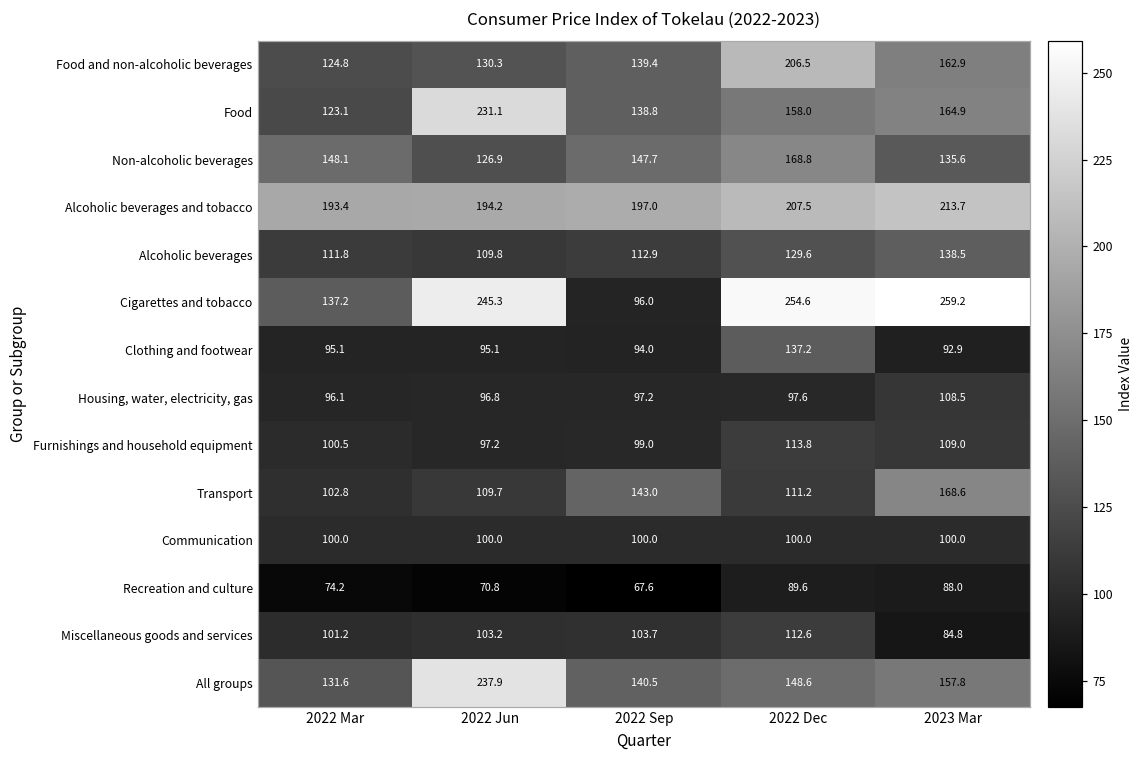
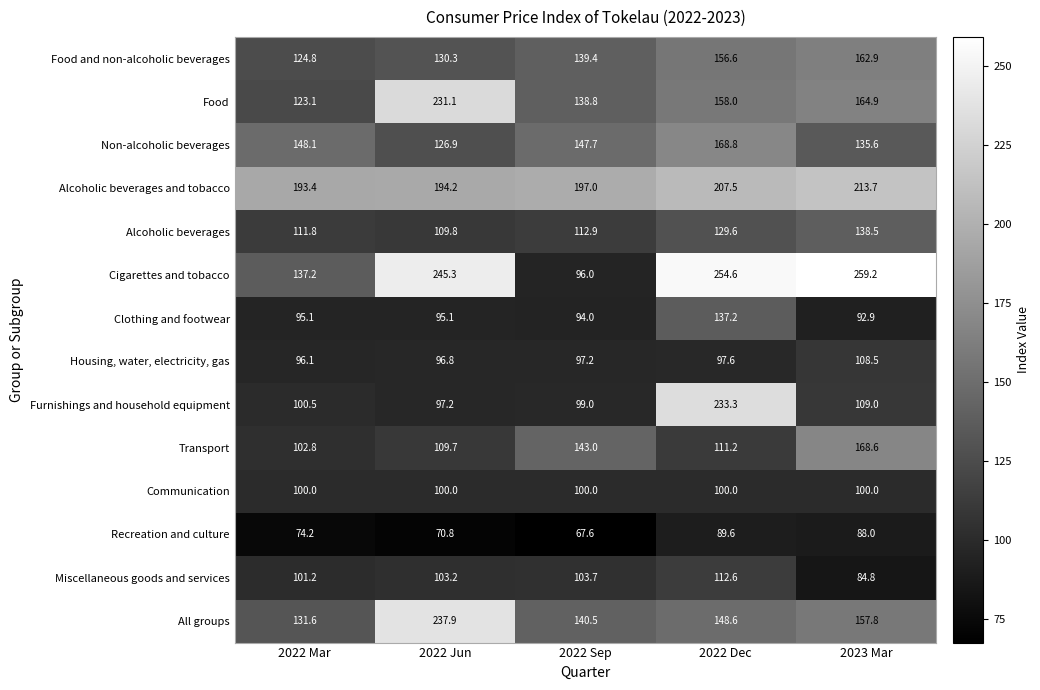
  {
    "Food and non-alcoholic beverages": {
      "2022 Mar": 124.8,
      "2022 Jun": 130.3,
      "2022 Sep": 139.4,
-     "2022 Dec": 206.5,
+     "2022 Dec": 156.6,
      "2023 Mar": 162.9
    },
    "Food": {
      "2022 Mar": 123.1,
      "2022 Jun": 231.1,
      "2022 Sep": 138.8,
      "2022 Dec": 158.0,
      "2023 Mar": 164.9
    },
    "Non-alcoholic beverages": {
      "2022 Mar": 148.1,
      "2022 Jun": 126.9,
      "2022 Sep": 147.7,
      "2022 Dec": 168.8,
      "2023 Mar": 135.6
    },
    "Alcoholic beverages and tobacco": {
      "2022 Mar": 193.4,
      "2022 Jun": 194.2,
      "2022 Sep": 197.0,
      "2022 Dec": 207.5,
      "2023 Mar": 213.7
    },
    "Alcoholic beverages": {
      "2022 Mar": 111.8,
      "2022 Jun": 109.8,
      "2022 Sep": 112.9,
      "2022 Dec": 129.6,
      "2023 Mar": 138.5
    },
    "Cigarettes and tobacco": {
      "2022 Mar": 137.2,
      "2022 Jun": 245.3,
      "2022 Sep": 96.0,
      "2022 Dec": 254.6,
      "2023 Mar": 259.2
    },
    "Clothing and footwear": {
      "2022 Mar": 95.1,
      "2022 Jun": 95.1,
      "2022 Sep": 94.0,
      "2022 Dec": 137.2,
      "2023 Mar": 92.9
    },
    "Housing, water, electricity, gas": {
      "2022 Mar": 96.1,
      "2022 Jun": 96.8,
      "2022 Sep": 97.2,
      "2022 Dec": 97.6,
      "2023 Mar": 108.5
    },
    "Furnishings and household equipment": {
      "2022 Mar": 100.5,
      "2022 Jun": 97.2,
      "2022 Sep": 99.0,
-     "2022 Dec": 113.8,
+     "2022 Dec": 233.3,
      "2023 Mar": 109.0
    },
    "Transport": {
      "2022 Mar": 102.8,
      "2022 Jun": 109.7,
      "2022 Sep": 143.0,
      "2022 Dec": 111.2,
      "2023 Mar": 168.6
    },
    "Communication": {
      "2022 Mar": 100.0,
      "2022 Jun": 100.0,
      "2022 Sep": 100.0,
      "2022 Dec": 100.0,
      "2023 Mar": 100.0
    },
    "Recreation and culture": {
      "2022 Mar": 74.2,
      "2022 Jun": 70.8,
      "2022 Sep": 67.6,
      "2022 Dec": 89.6,
      "2023 Mar": 88.0
    },
    "Miscellaneous goods and services": {
      "2022 Mar": 101.2,
      "2022 Jun": 103.2,
      "2022 Sep": 103.7,
      "2022 Dec": 112.6,
      "2023 Mar": 84.8
    },
    "All groups": {
      "2022 Mar": 131.6,
      "2022 Jun": 237.9,
      "2022 Sep": 140.5,
      "2022 Dec": 148.6,
      "2023 Mar": 157.8
    }
  }
